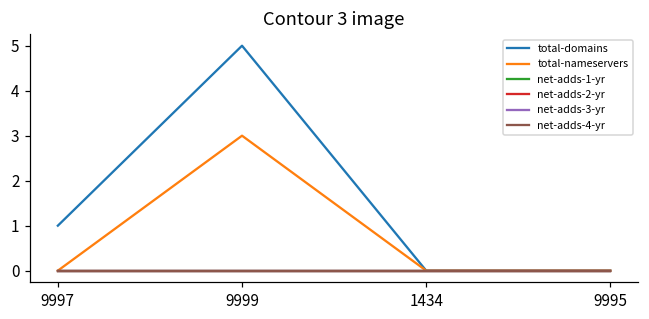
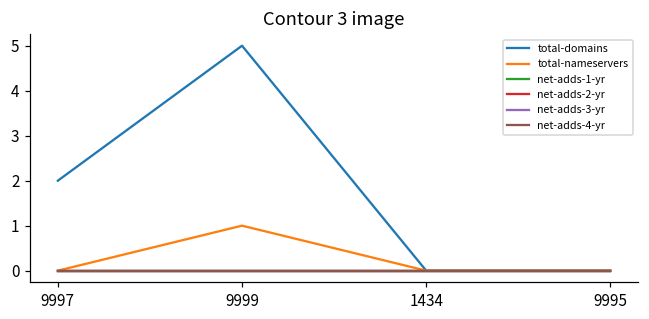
  {
    "total-domains": {
-     "9997": 1,
+     "9997": 2,
      "9999": 5
    },
    "total-nameservers": {
-     "9999": 3
+     "9999": 1
    },
    "net-adds-4-yr": {
      "9999": 0
    }
  }
